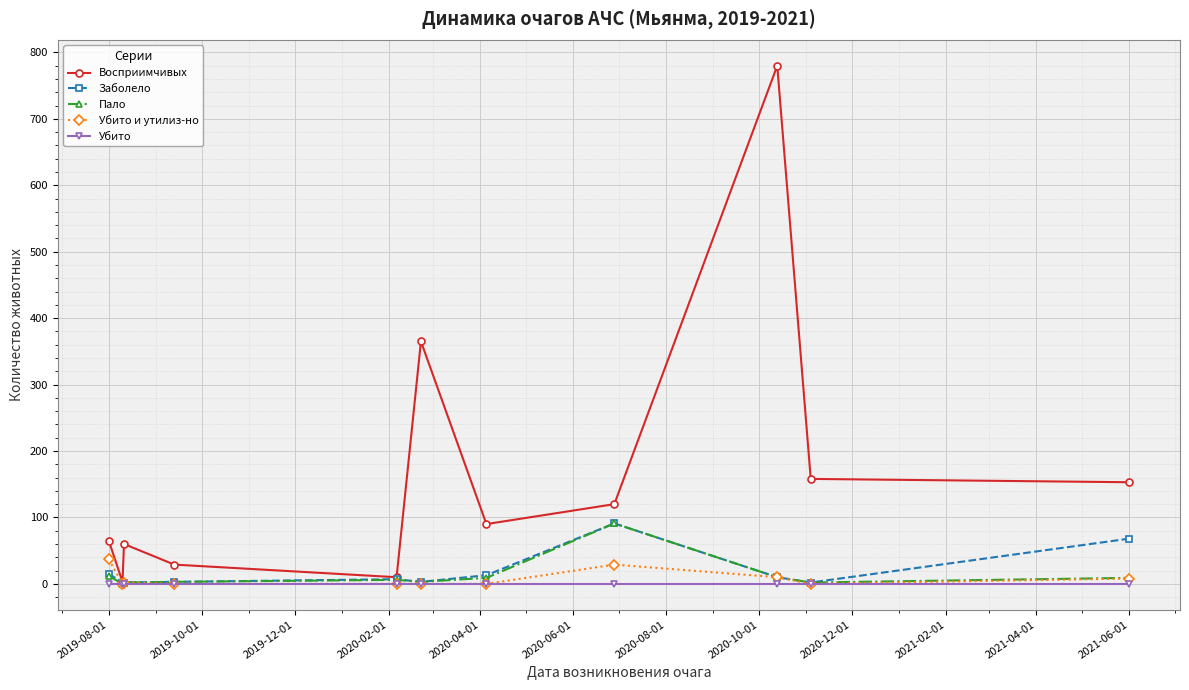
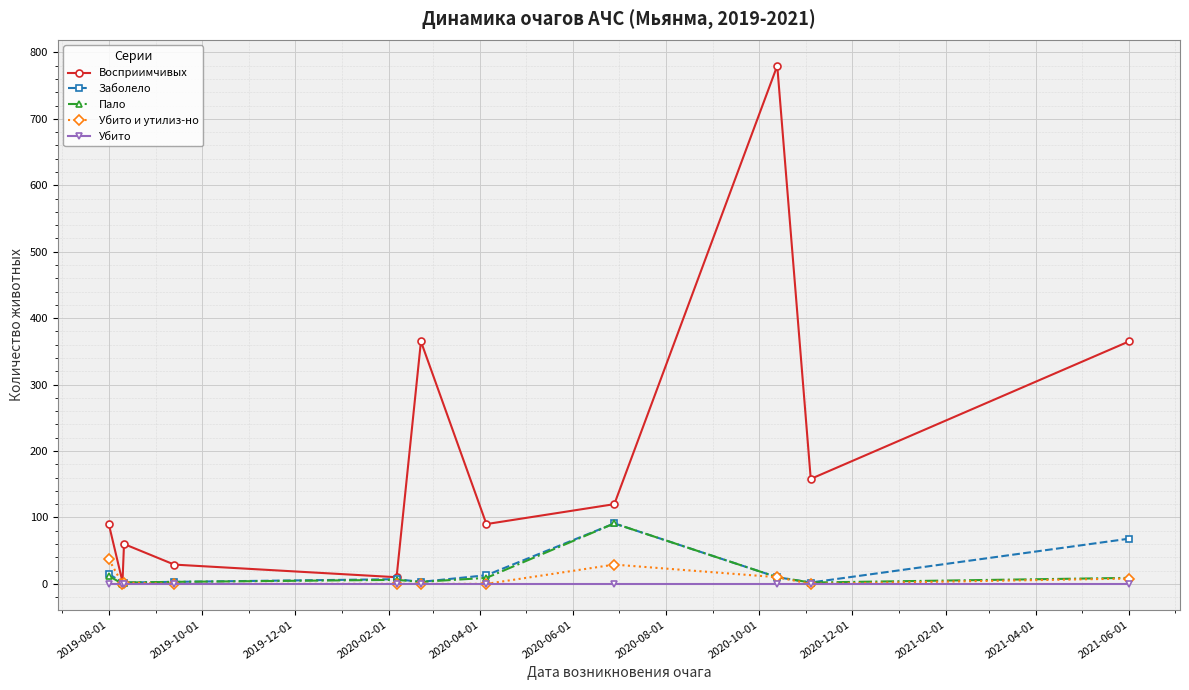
  {
    "Восприимчивых": {
-     "2019-08-01": 70,
-     "2021-06-01": 150
+     "2019-08-01": 90,
+     "2021-06-01": 370
    },
    "Заболело": {
      "2021-06-01": 70
    },
    "Убито и утилиз-но": {
      "2019-08-01": 40
    },
    "Убито": {
      "2019-08-01": 0,
      "2021-06-01": 0
    }
  }
